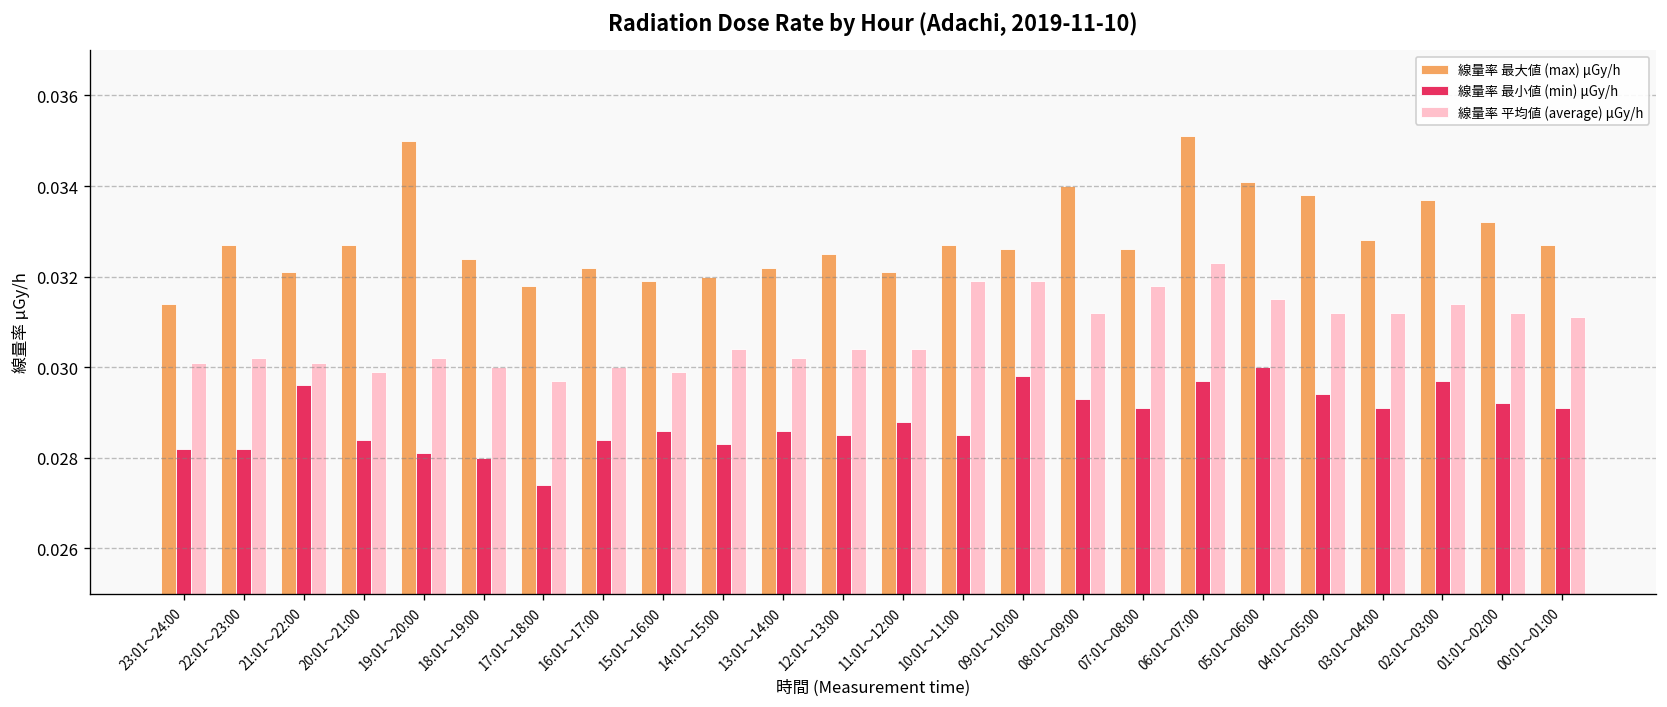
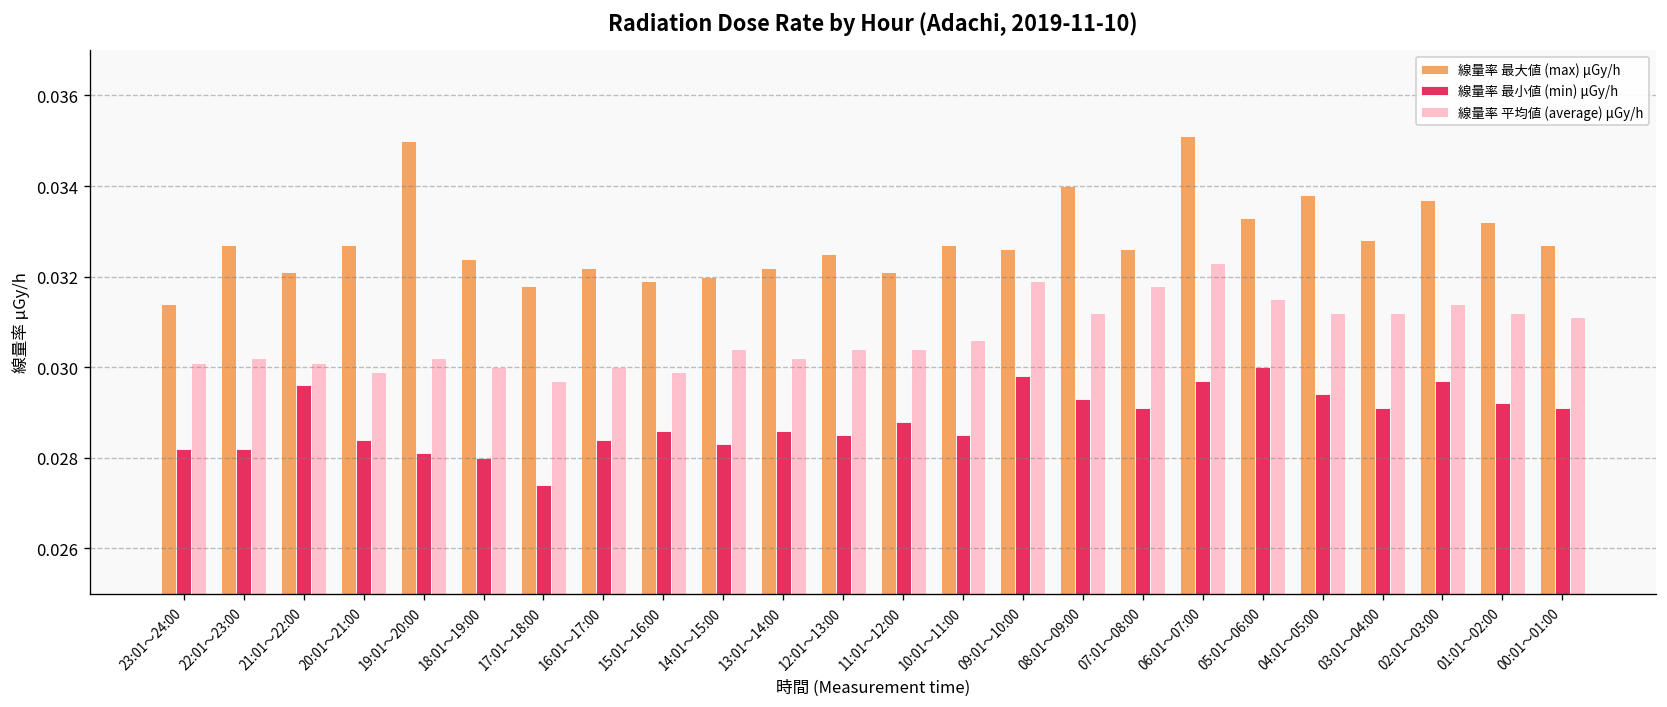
  {
    "線量率 最大値 (max) μGy/h": {
      "23:01～24:00": 0.0314,
      "22:01～23:00": 0.0327,
      "21:01～22:00": 0.0321,
      "20:01～21:00": 0.0327,
      "19:01～20:00": 0.0350,
      "18:01～19:00": 0.0324,
      "17:01～18:00": 0.0318,
      "16:01～17:00": 0.0322,
      "15:01～16:00": 0.0319,
      "14:01～15:00": 0.0320,
      "13:01～14:00": 0.0322,
      "12:01～13:00": 0.0325,
      "11:01～12:00": 0.0321,
      "10:01～11:00": 0.0327,
      "09:01～10:00": 0.0326,
      "08:01～09:00": 0.0340,
      "07:01～08:00": 0.0326,
      "06:01～07:00": 0.0351,
-     "05:01～06:00": 0.0341,
+     "05:01～06:00": 0.0333,
      "04:01～05:00": 0.0338,
      "03:01～04:00": 0.0328,
      "02:01～03:00": 0.0337,
      "01:01～02:00": 0.0332,
      "00:01～01:00": 0.0327
    },
    "線量率 最小値 (min) μGy/h": {
      "23:01～24:00": 0.0282,
      "22:01～23:00": 0.0282,
      "21:01～22:00": 0.0296,
      "20:01～21:00": 0.0284,
      "19:01～20:00": 0.0281,
      "18:01～19:00": 0.0280,
      "17:01～18:00": 0.0274,
      "16:01～17:00": 0.0284,
      "15:01～16:00": 0.0286,
      "14:01～15:00": 0.0283,
      "13:01～14:00": 0.0286,
      "12:01～13:00": 0.0285,
      "11:01～12:00": 0.0288,
      "10:01～11:00": 0.0285,
      "09:01～10:00": 0.0298,
      "08:01～09:00": 0.0293,
      "07:01～08:00": 0.0291,
      "06:01～07:00": 0.0297,
      "05:01～06:00": 0.0300,
      "04:01～05:00": 0.0294,
      "03:01～04:00": 0.0291,
      "02:01～03:00": 0.0297,
      "01:01～02:00": 0.0292,
      "00:01～01:00": 0.0291
    },
    "線量率 平均値 (average) μGy/h": {
      "23:01～24:00": 0.0301,
      "22:01～23:00": 0.0302,
      "21:01～22:00": 0.0301,
      "20:01～21:00": 0.0299,
      "19:01～20:00": 0.0302,
      "18:01～19:00": 0.0300,
      "17:01～18:00": 0.0297,
      "16:01～17:00": 0.0300,
      "15:01～16:00": 0.0299,
      "14:01～15:00": 0.0304,
      "13:01～14:00": 0.0302,
      "12:01～13:00": 0.0304,
      "11:01～12:00": 0.0304,
-     "10:01～11:00": 0.0319,
+     "10:01～11:00": 0.0306,
      "09:01～10:00": 0.0319,
      "08:01～09:00": 0.0312,
      "07:01～08:00": 0.0318,
      "06:01～07:00": 0.0323,
      "05:01～06:00": 0.0315,
      "04:01～05:00": 0.0312,
      "03:01～04:00": 0.0312,
      "02:01～03:00": 0.0314,
      "01:01～02:00": 0.0312,
      "00:01～01:00": 0.0311
    }
  }
